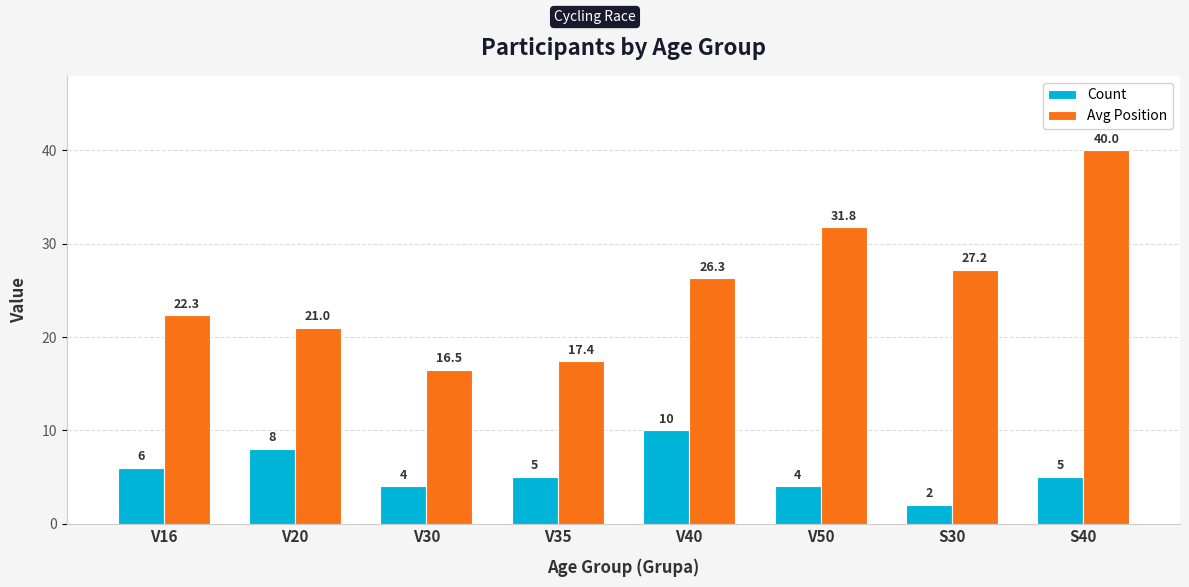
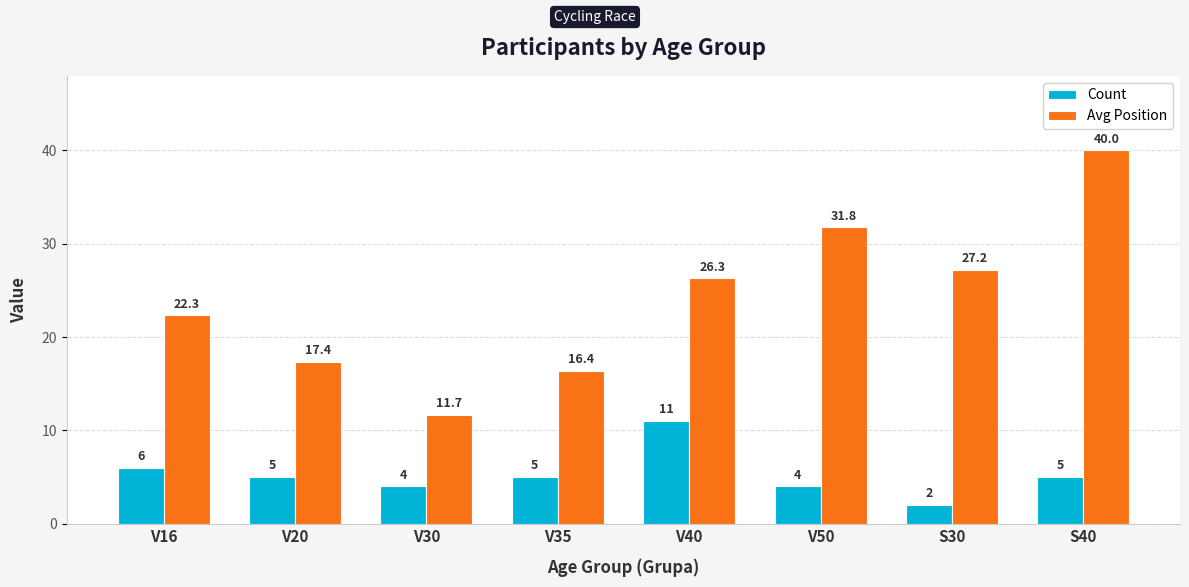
  {
    "Count": {
      "V16": 6,
-     "V20": 8,
+     "V20": 5,
      "V30": 4,
      "V35": 5,
-     "V40": 10,
+     "V40": 11,
      "V50": 4,
      "S30": 2,
      "S40": 5
    },
    "Avg Position": {
      "V16": 22.3,
-     "V20": 21.0,
-     "V30": 16.5,
-     "V35": 17.4,
+     "V20": 17.4,
+     "V30": 11.7,
+     "V35": 16.4,
      "V40": 26.3,
      "V50": 31.8,
      "S30": 27.2,
      "S40": 40.0
    }
  }
